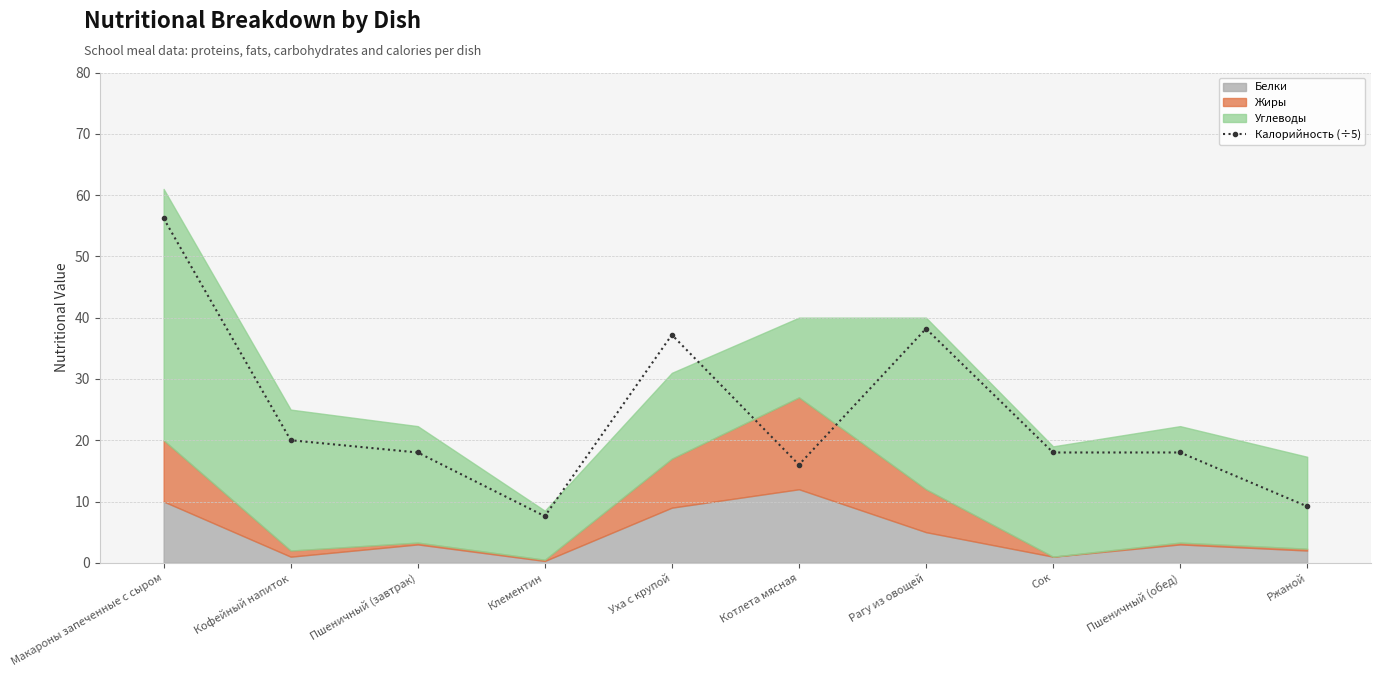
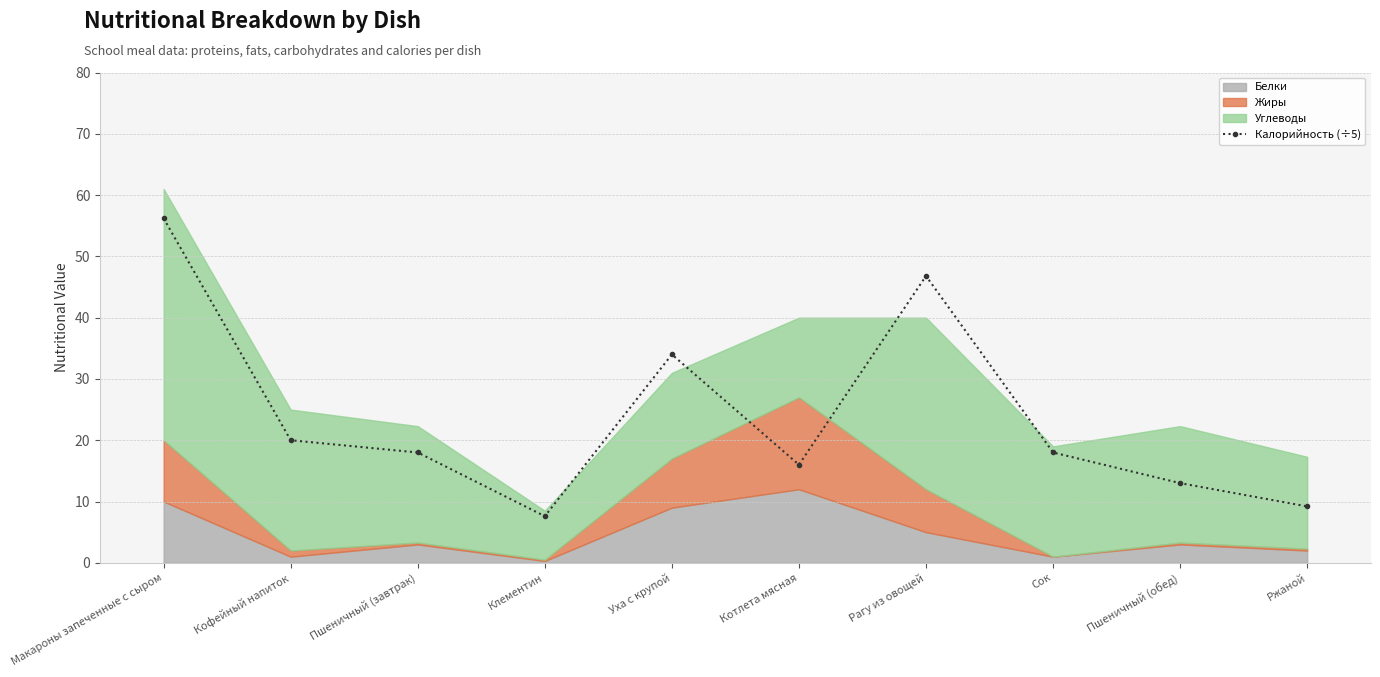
  {
    "Калорийность (÷5)": {
      "Макароны запеченные с сыром": 56,
      "Кофейный напиток": 20,
      "Пшеничный (завтрак)": 18,
      "Клементин": 8,
-     "Уха с крупой": 37,
+     "Уха с крупой": 34,
      "Котлета мясная": 16,
-     "Рагу из овощей": 38,
+     "Рагу из овощей": 47,
      "Сок": 18,
-     "Пшеничный (обед)": 18,
+     "Пшеничный (обед)": 13,
      "Ржаной": 9
    },
    "Жиры": {
      "Макароны запеченные с сыром": 10,
      "Кофейный напиток": 1,
      "Уха с крупой": 8,
      "Котлета мясная": 15,
      "Рагу из овощей": 7
    }
  }
